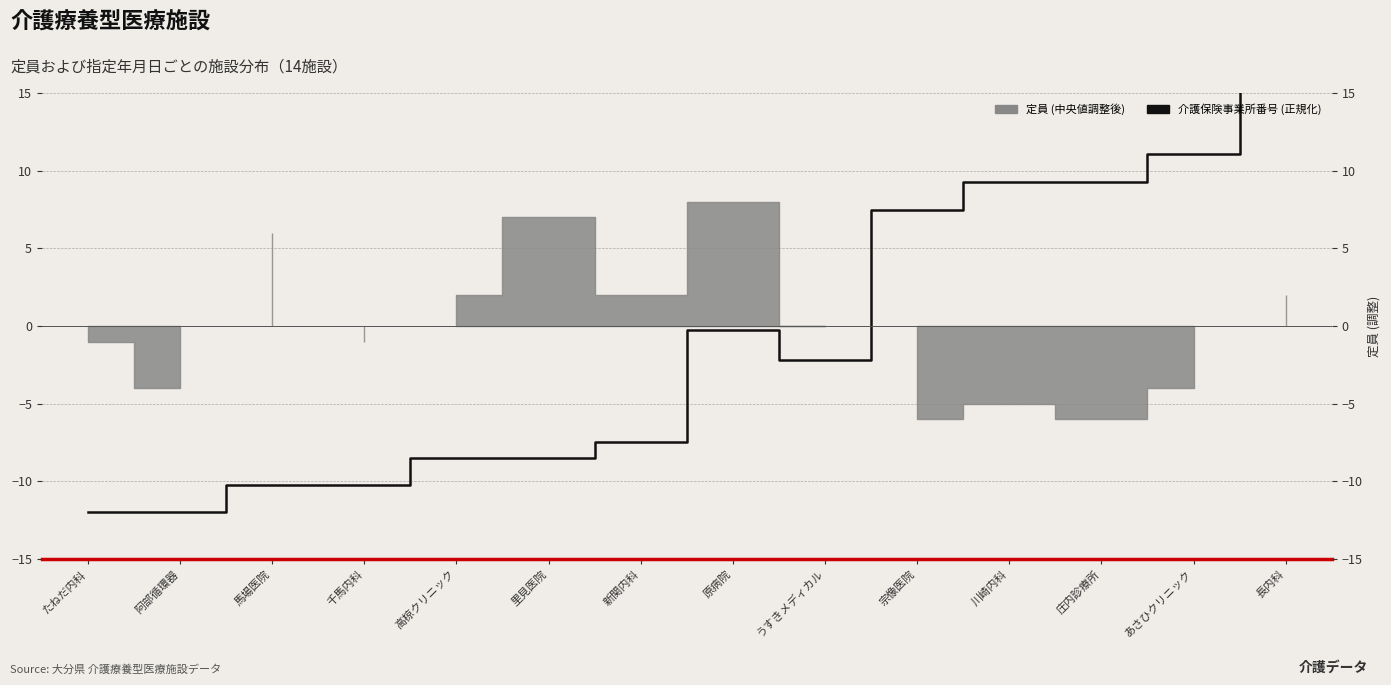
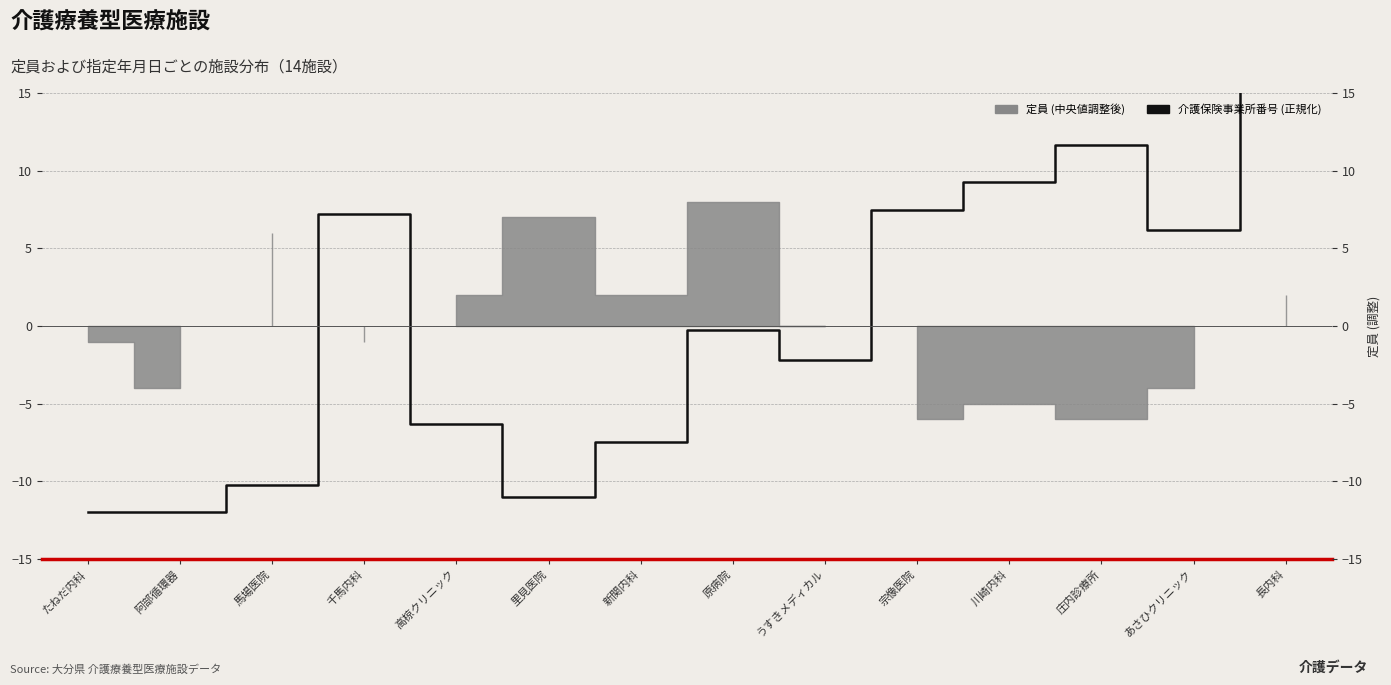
  {
    "たねだ内科": -12.0,
    "阿部循環器": -12.0,
    "馬場医院": -10.2,
-   "千馬内科": -10.2,
-   "高椋クリニック": -8.5,
-   "里見医院": -8.5,
+   "千馬内科": 7.2,
+   "高椋クリニック": -6.3,
+   "里見医院": -11.0,
    "新関内科": -7.4,
    "原病院": -0.2,
    "うすきメディカル": -2.2,
    "宗像医院": 7.4,
    "川崎内科": 9.3,
-   "庄内診療所": 9.3,
-   "あさひクリニック": 11.1
+   "庄内診療所": 11.7,
+   "あさひクリニック": 6.2
  }
